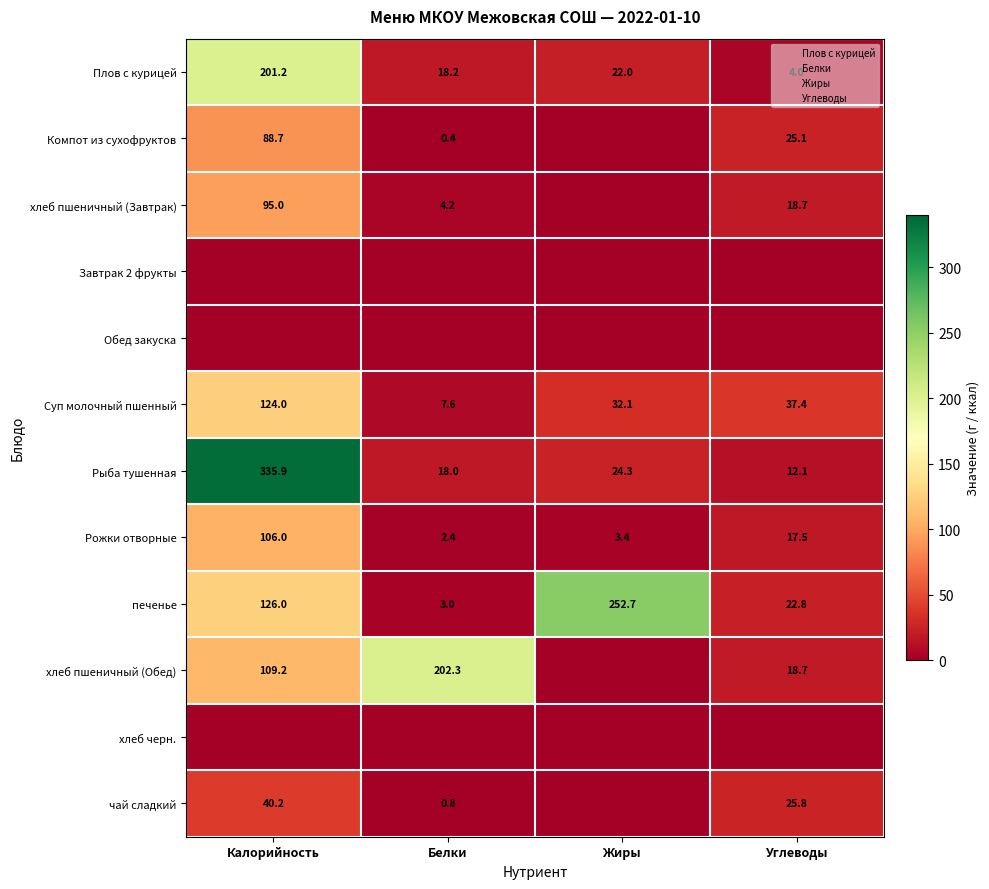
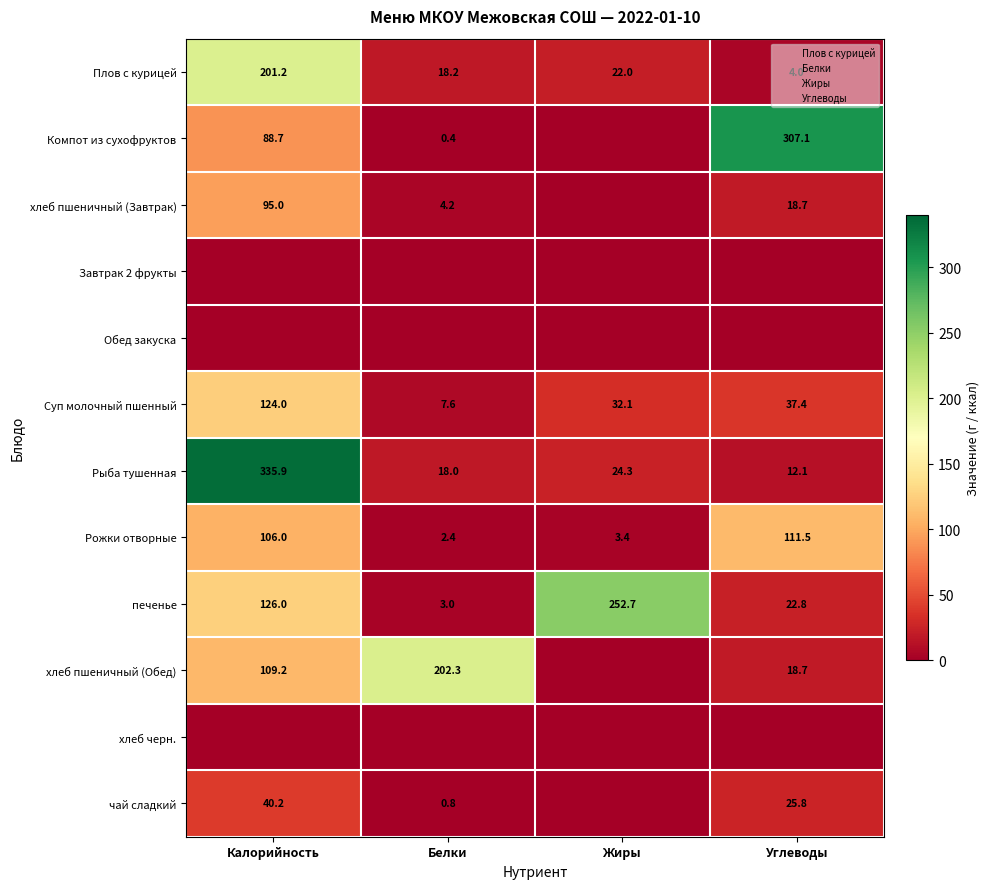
  {
    "Плов с курицей": {
      "Калорийность": 201.2,
      "Белки": 18.2,
      "Жиры": 22.0
    },
    "Компот из сухофруктов": {
      "Калорийность": 88.7,
      "Белки": 0.4,
-     "Углеводы": 25.1
+     "Углеводы": 307.1
    },
    "хлеб пшеничный (Завтрак)": {
      "Калорийность": 95.0,
      "Белки": 4.2,
      "Углеводы": 18.7
    },
    "Суп молочный пшенный": {
      "Калорийность": 124.0,
      "Белки": 7.6,
      "Жиры": 32.1,
      "Углеводы": 37.4
    },
    "Рыба тушенная": {
      "Калорийность": 335.9,
      "Белки": 18.0,
      "Жиры": 24.3,
      "Углеводы": 12.1
    },
    "Рожки отворные": {
      "Калорийность": 106.0,
      "Белки": 2.4,
      "Жиры": 3.4,
-     "Углеводы": 17.5
+     "Углеводы": 111.5
    },
    "печенье": {
      "Калорийность": 126.0,
      "Белки": 3.0,
      "Жиры": 252.7,
      "Углеводы": 22.8
    },
    "хлеб пшеничный (Обед)": {
      "Калорийность": 109.2,
      "Белки": 202.3,
      "Углеводы": 18.7
    },
    "чай сладкий": {
      "Калорийность": 40.2,
      "Белки": 0.8,
      "Углеводы": 25.8
    }
  }
